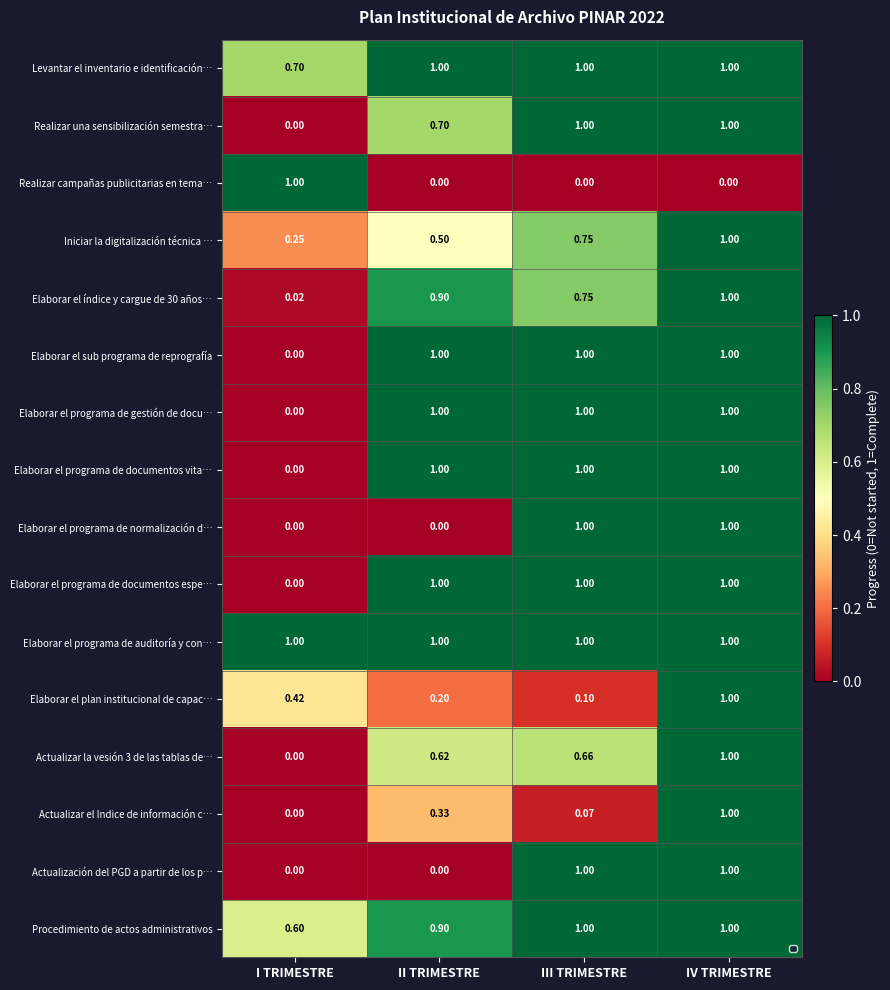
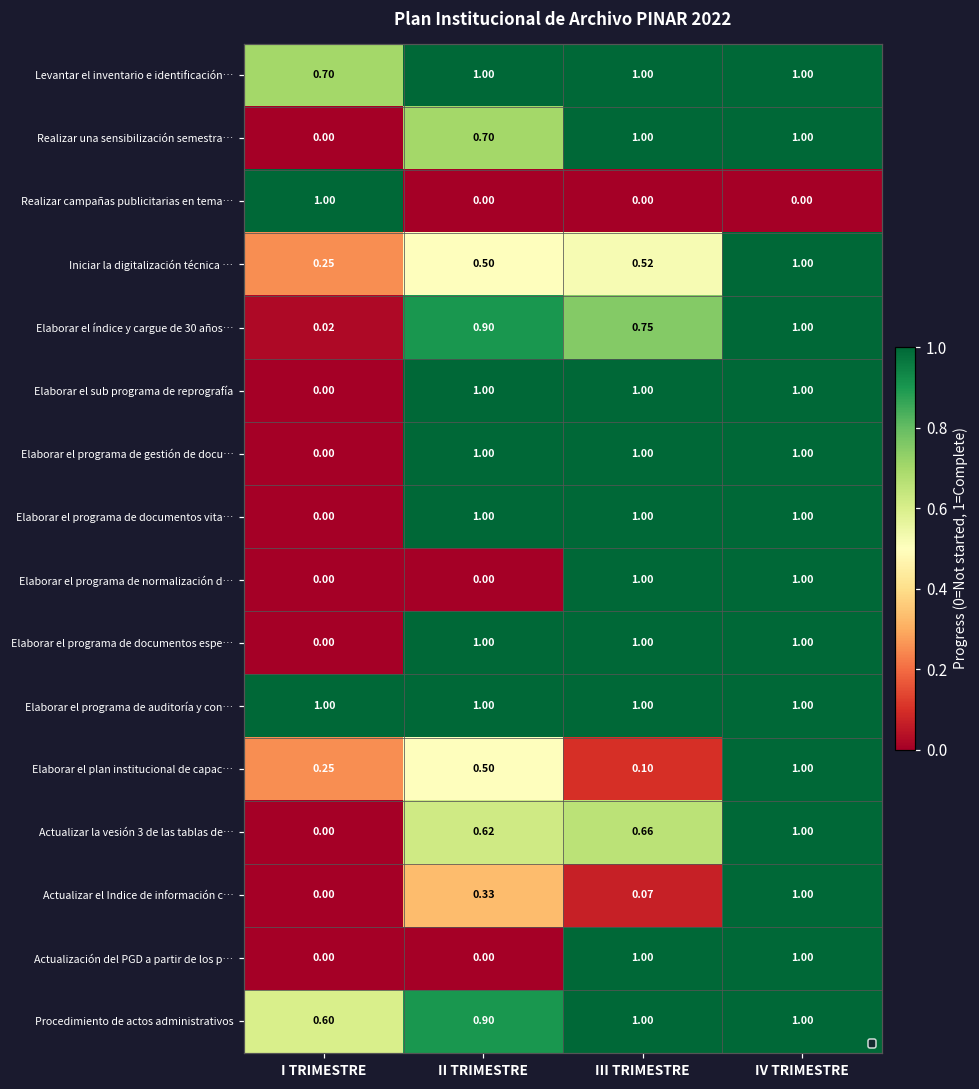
  {
    "Levantar el inventario e identificación…": {
      "I TRIMESTRE": 0.70,
      "II TRIMESTRE": 1.00,
      "III TRIMESTRE": 1.00,
      "IV TRIMESTRE": 1.00
    },
    "Realizar una sensibilización semestra…": {
      "I TRIMESTRE": 0.00,
      "II TRIMESTRE": 0.70,
      "III TRIMESTRE": 1.00,
      "IV TRIMESTRE": 1.00
    },
    "Realizar campañas publicitarias en tema…": {
      "I TRIMESTRE": 1.00,
      "II TRIMESTRE": 0.00,
      "III TRIMESTRE": 0.00,
      "IV TRIMESTRE": 0.00
    },
    "Iniciar la digitalización técnica …": {
      "I TRIMESTRE": 0.25,
      "II TRIMESTRE": 0.50,
-     "III TRIMESTRE": 0.75,
+     "III TRIMESTRE": 0.52,
      "IV TRIMESTRE": 1.00
    },
    "Elaborar el índice y cargue de 30 años…": {
      "I TRIMESTRE": 0.02,
      "II TRIMESTRE": 0.90,
      "III TRIMESTRE": 0.75,
      "IV TRIMESTRE": 1.00
    },
    "Elaborar el sub programa de reprografía": {
      "I TRIMESTRE": 0.00,
      "II TRIMESTRE": 1.00,
      "III TRIMESTRE": 1.00,
      "IV TRIMESTRE": 1.00
    },
    "Elaborar el programa de gestión de docu…": {
      "I TRIMESTRE": 0.00,
      "II TRIMESTRE": 1.00,
      "III TRIMESTRE": 1.00,
      "IV TRIMESTRE": 1.00
    },
    "Elaborar el programa de documentos vita…": {
      "I TRIMESTRE": 0.00,
      "II TRIMESTRE": 1.00,
      "III TRIMESTRE": 1.00,
      "IV TRIMESTRE": 1.00
    },
    "Elaborar el programa de normalización d…": {
      "I TRIMESTRE": 0.00,
      "II TRIMESTRE": 0.00,
      "III TRIMESTRE": 1.00,
      "IV TRIMESTRE": 1.00
    },
    "Elaborar el programa de documentos espe…": {
      "I TRIMESTRE": 0.00,
      "II TRIMESTRE": 1.00,
      "III TRIMESTRE": 1.00,
      "IV TRIMESTRE": 1.00
    },
    "Elaborar el programa de auditoría y con…": {
      "I TRIMESTRE": 1.00,
      "II TRIMESTRE": 1.00,
      "III TRIMESTRE": 1.00,
      "IV TRIMESTRE": 1.00
    },
    "Elaborar el plan institucional de capac…": {
-     "I TRIMESTRE": 0.42,
-     "II TRIMESTRE": 0.20,
+     "I TRIMESTRE": 0.25,
+     "II TRIMESTRE": 0.50,
      "III TRIMESTRE": 0.10,
      "IV TRIMESTRE": 1.00
    },
    "Actualizar la vesión 3 de las tablas de…": {
      "I TRIMESTRE": 0.00,
      "II TRIMESTRE": 0.62,
      "III TRIMESTRE": 0.66,
      "IV TRIMESTRE": 1.00
    },
    "Actualizar el Indice de información c…": {
      "I TRIMESTRE": 0.00,
      "II TRIMESTRE": 0.33,
      "III TRIMESTRE": 0.07,
      "IV TRIMESTRE": 1.00
    },
    "Actualización del PGD a partir de los p…": {
      "I TRIMESTRE": 0.00,
      "II TRIMESTRE": 0.00,
      "III TRIMESTRE": 1.00,
      "IV TRIMESTRE": 1.00
    },
    "Procedimiento de actos administrativos": {
      "I TRIMESTRE": 0.60,
      "II TRIMESTRE": 0.90,
      "III TRIMESTRE": 1.00,
      "IV TRIMESTRE": 1.00
    }
  }
